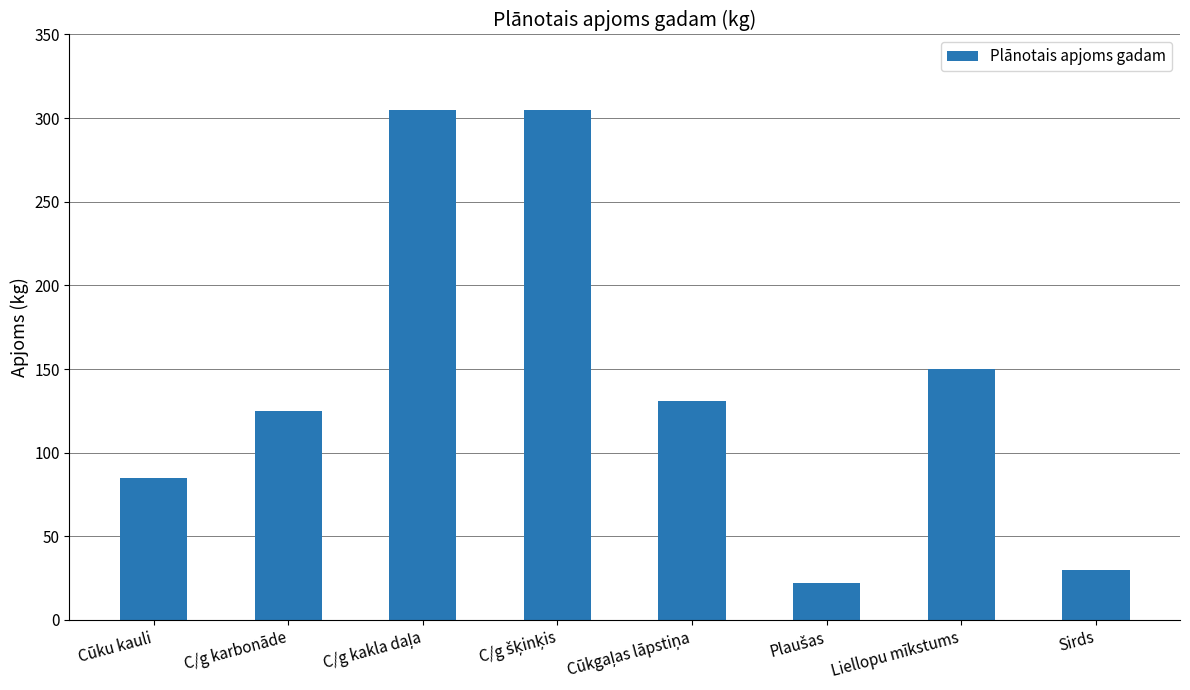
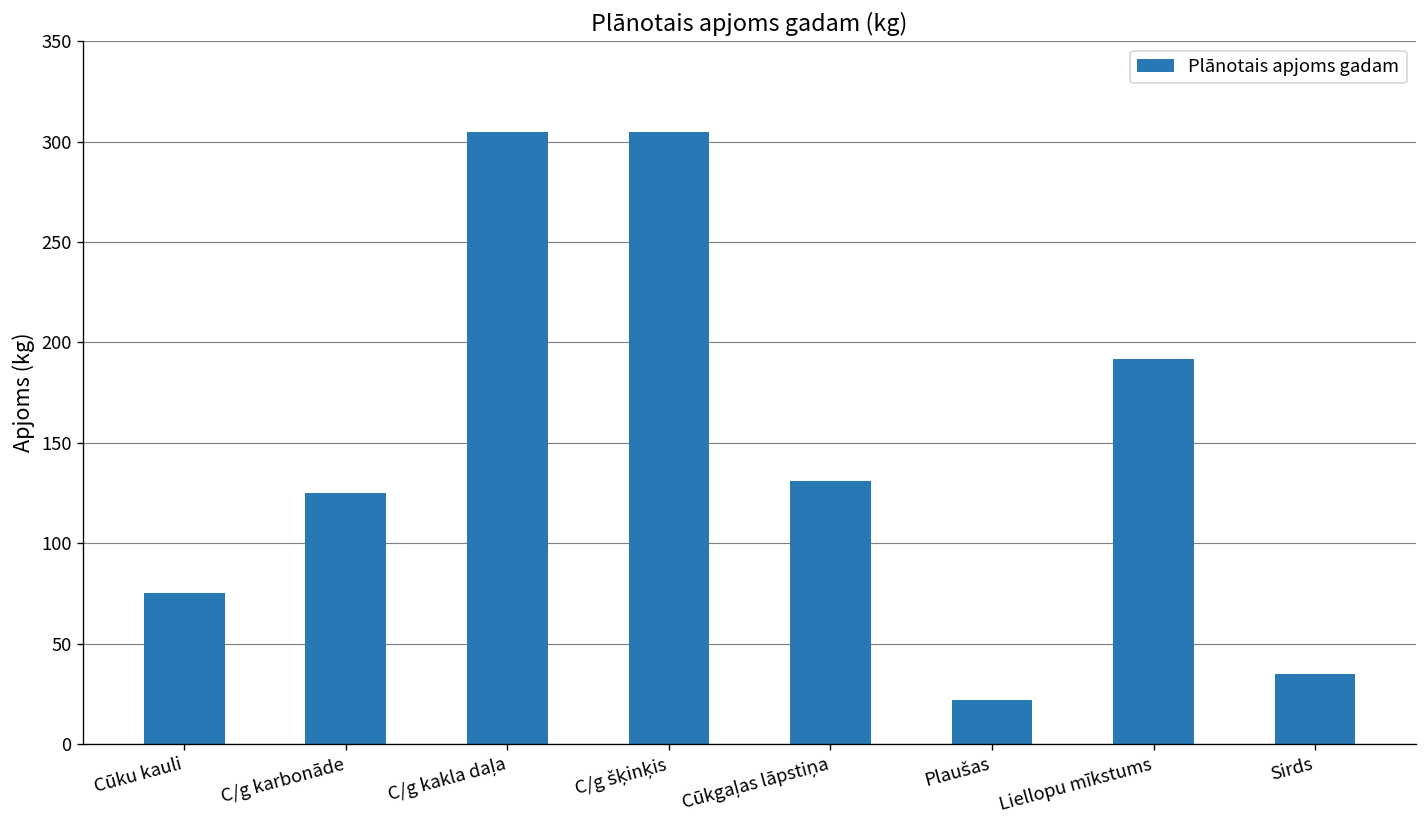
  {
-   "Cūku kauli": 85,
+   "Cūku kauli": 75,
    "C/g karbonāde": 125,
    "C/g kakla daļa": 305,
    "C/g šķinķis": 305,
    "Cūkgaļas lāpstiņa": 131,
    "Plaušas": 22,
-   "Liellopu mīkstums": 150,
-   "Sirds": 30
+   "Liellopu mīkstums": 192,
+   "Sirds": 35
  }
